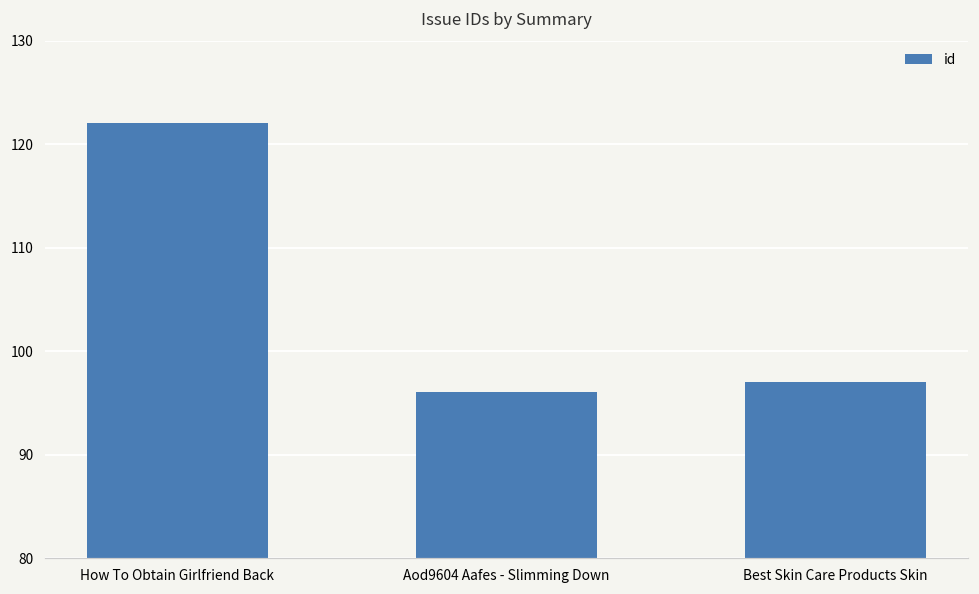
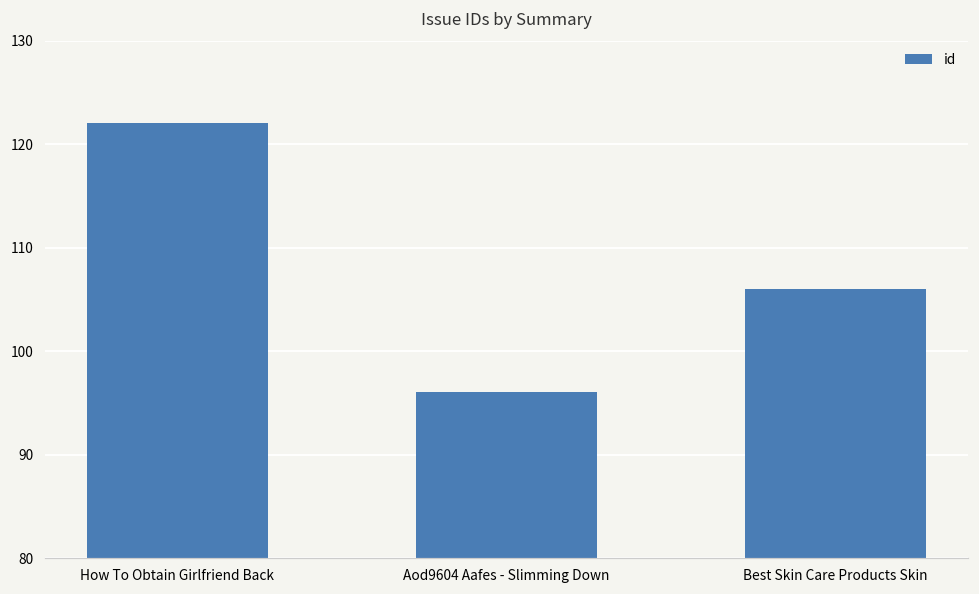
  {
    "How To Obtain Girlfriend Back": 122,
    "Aod9604 Aafes - Slimming Down": 96,
-   "Best Skin Care Products Skin": 97
+   "Best Skin Care Products Skin": 106
  }
